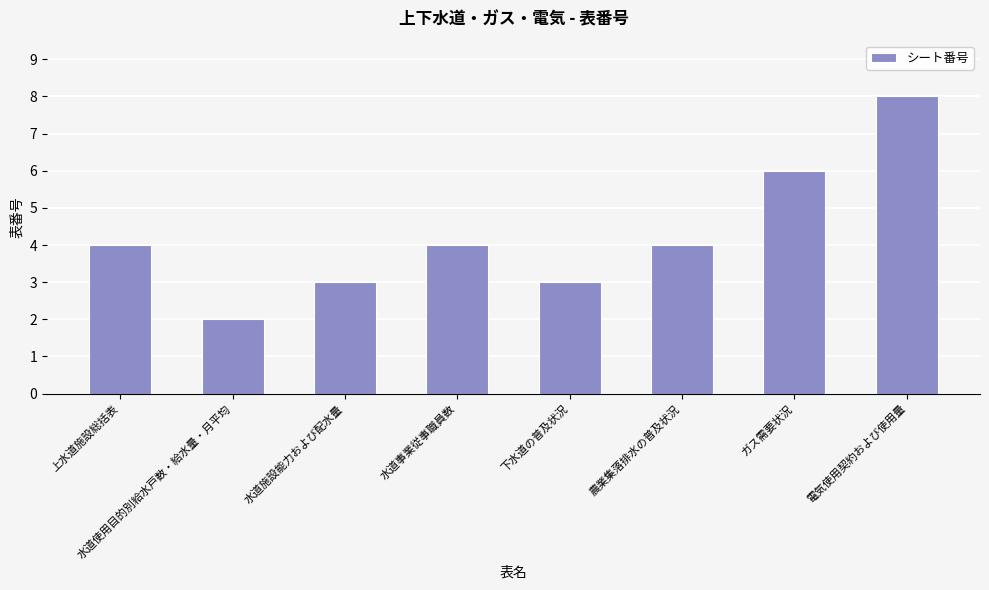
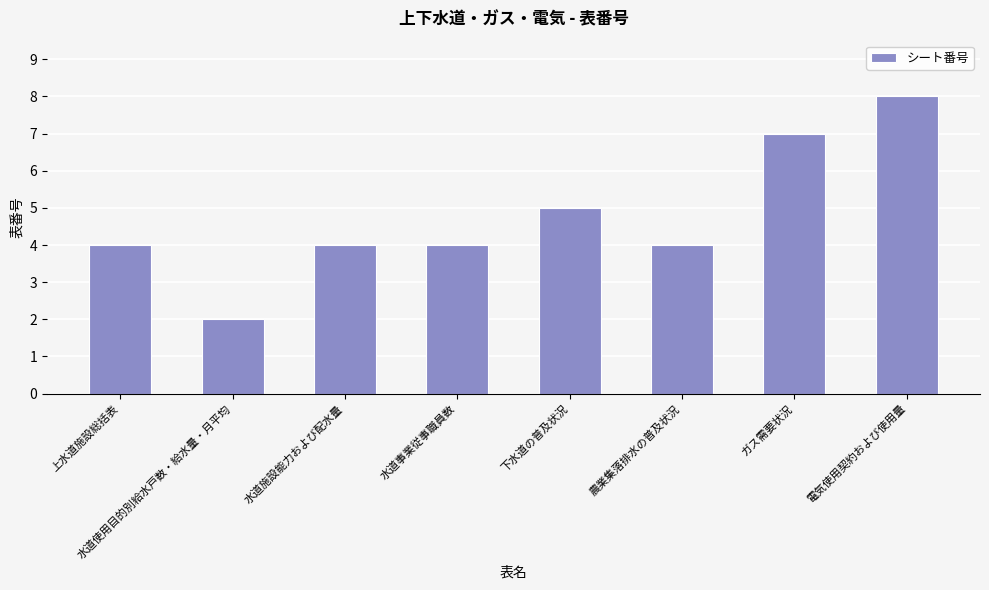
  {
    "上水道施設総括表": 4,
    "水道使用目的別給水戸数・給水量・月平均": 2,
-   "水道施設能力および配水量": 3,
+   "水道施設能力および配水量": 4,
    "水道事業従事職員数": 4,
-   "下水道の普及状況": 3,
+   "下水道の普及状況": 5,
    "農業集落排水の普及状況": 4,
-   "ガス需要状況": 6,
+   "ガス需要状況": 7,
    "電気使用契約および使用量": 8
  }
